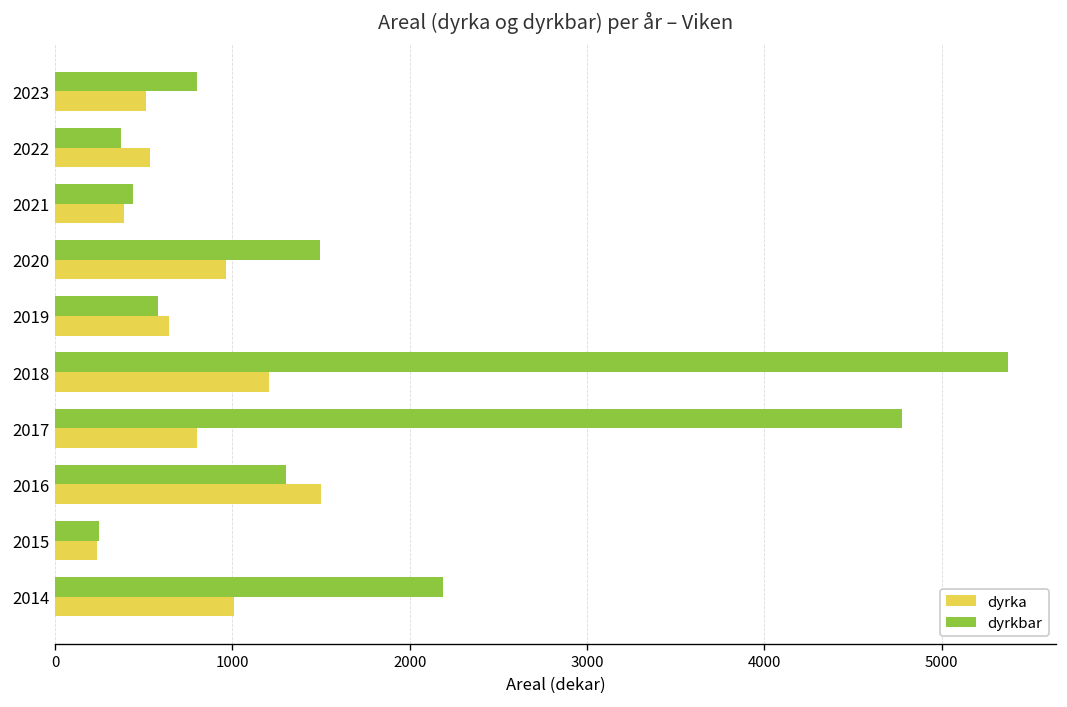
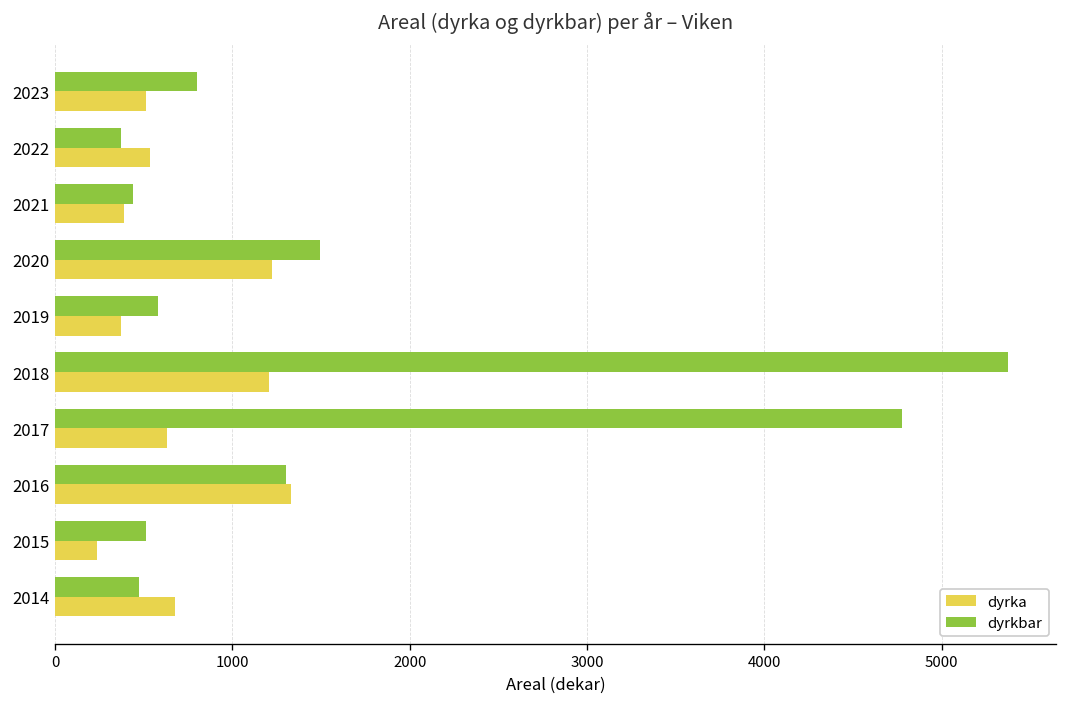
  {
    "dyrka": {
      "2023": 510,
      "2022": 540,
      "2021": 390,
-     "2020": 960,
-     "2019": 640,
+     "2020": 1230,
+     "2019": 370,
      "2018": 1200,
-     "2017": 800,
-     "2016": 1500,
+     "2017": 630,
+     "2016": 1330,
      "2015": 240,
-     "2014": 1010
+     "2014": 670
    },
    "dyrkbar": {
      "2023": 800,
      "2022": 370,
      "2021": 440,
      "2020": 1490,
      "2019": 580,
      "2018": 5380,
      "2017": 4780,
      "2016": 1300,
-     "2015": 250,
-     "2014": 2190
+     "2015": 510,
+     "2014": 470
    }
  }
